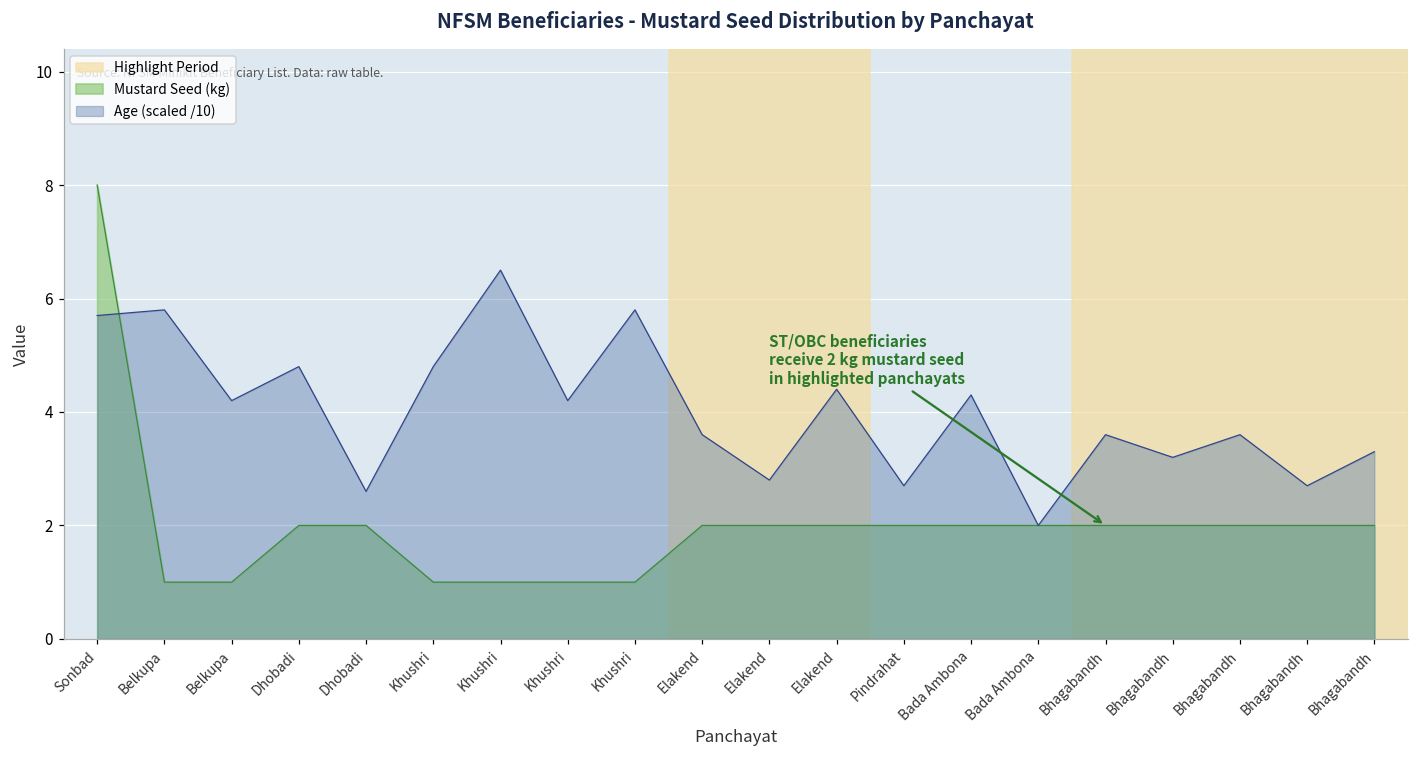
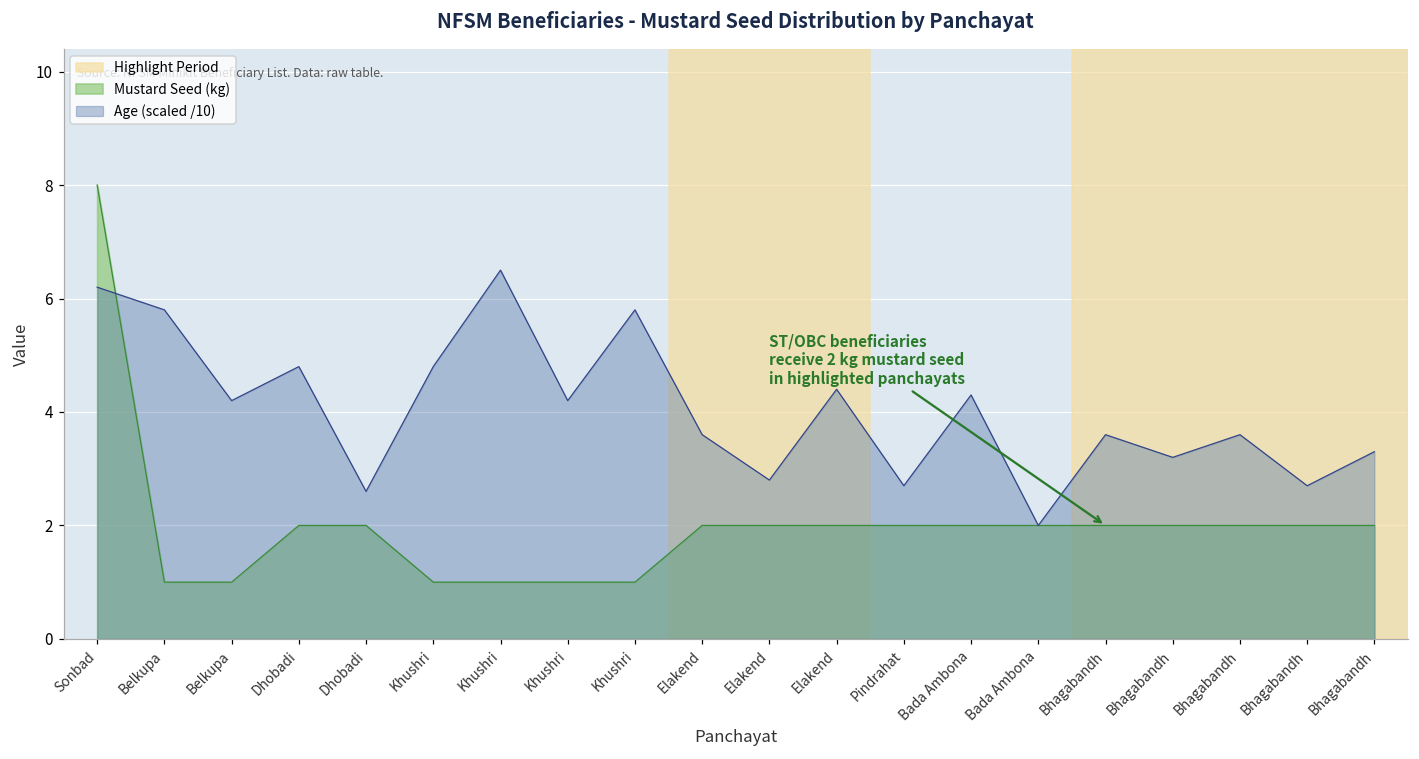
  {
    "Mustard Seed (kg)": {
      "Sonbad": 8.0,
      "Pindrahat": 2.0
    },
    "Age (scaled /10)": {
-     "Sonbad": 5.7
+     "Sonbad": 6.2
    }
  }
